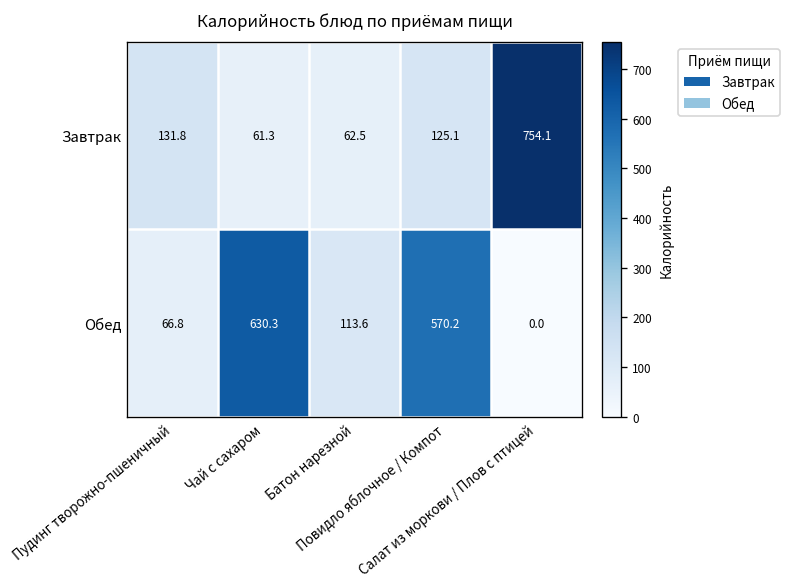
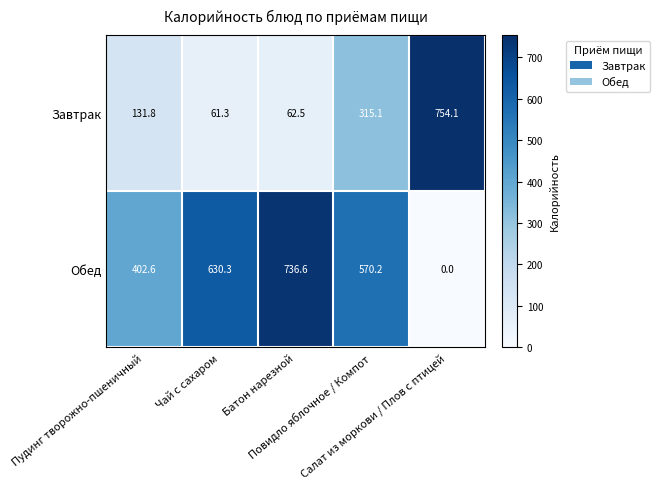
  {
    "Завтрак": {
      "Пудинг творожно-пшеничный": 131.8,
      "Чай с сахаром": 61.3,
      "Батон нарезной": 62.5,
-     "Повидло яблочное / Компот": 125.1,
+     "Повидло яблочное / Компот": 315.1,
      "Салат из моркови / Плов с птицей": 754.1
    },
    "Обед": {
-     "Пудинг творожно-пшеничный": 66.8,
+     "Пудинг творожно-пшеничный": 402.6,
      "Чай с сахаром": 630.3,
-     "Батон нарезной": 113.6,
+     "Батон нарезной": 736.6,
      "Повидло яблочное / Компот": 570.2,
      "Салат из моркови / Плов с птицей": 0.0
    }
  }
